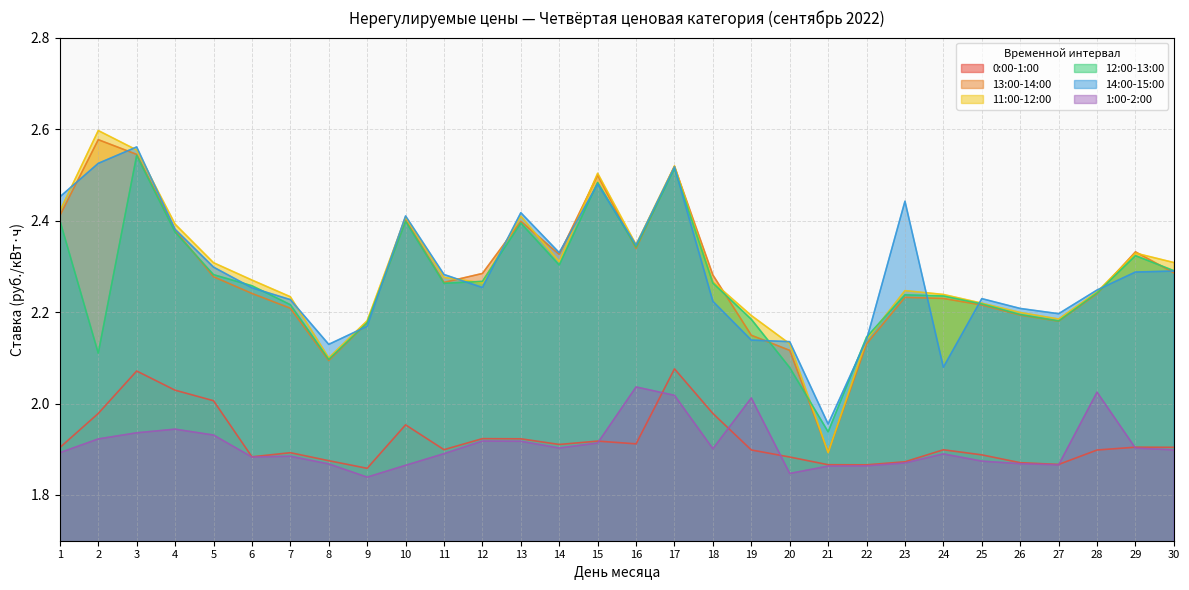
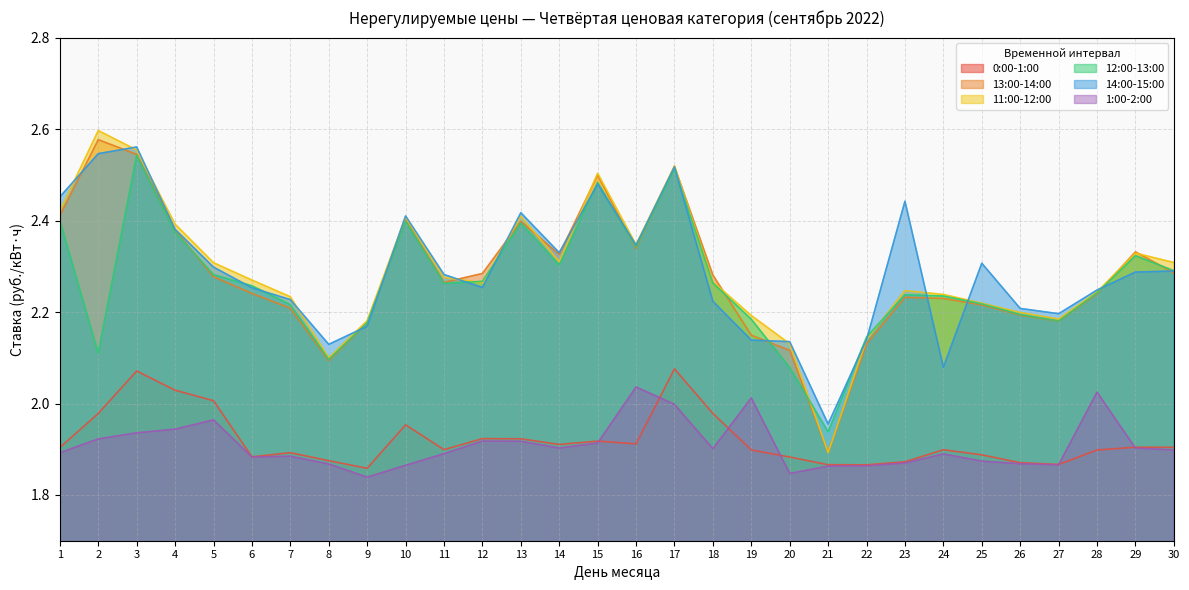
  {
    "12:00-13:00": {
      "1": 2.40,
      "2": 2.11,
      "7": 2.22,
      "14": 2.30,
      "19": 2.18,
      "20": 2.08,
      "21": 1.94,
      "22": 2.15,
      "29": 2.32
    },
    "14:00-15:00": {
      "1": 2.45,
-     "2": 2.53,
+     "2": 2.55,
      "3": 2.56,
      "5": 2.30,
      "7": 2.23,
      "8": 2.13,
      "9": 2.17,
      "11": 2.28,
      "12": 2.25,
      "13": 2.42,
      "18": 2.22,
      "19": 2.14,
      "21": 1.96,
      "23": 2.44,
      "24": 2.08,
-     "25": 2.23,
+     "25": 2.31,
      "26": 2.21,
      "27": 2.20,
      "29": 2.29
    },
    "1:00-2:00": {
      "1": 1.89,
      "2": 1.92,
      "3": 1.94,
      "4": 1.94,
-     "5": 1.93,
+     "5": 1.96,
      "7": 1.88,
      "8": 1.87,
      "9": 1.84,
      "10": 1.86,
      "11": 1.89,
      "14": 1.90,
      "16": 2.04,
-     "17": 2.02,
+     "17": 2.00,
      "18": 1.90,
      "19": 2.01,
      "20": 1.85,
      "24": 1.89,
      "25": 1.87,
      "28": 2.02,
      "30": 1.90
    }
  }
